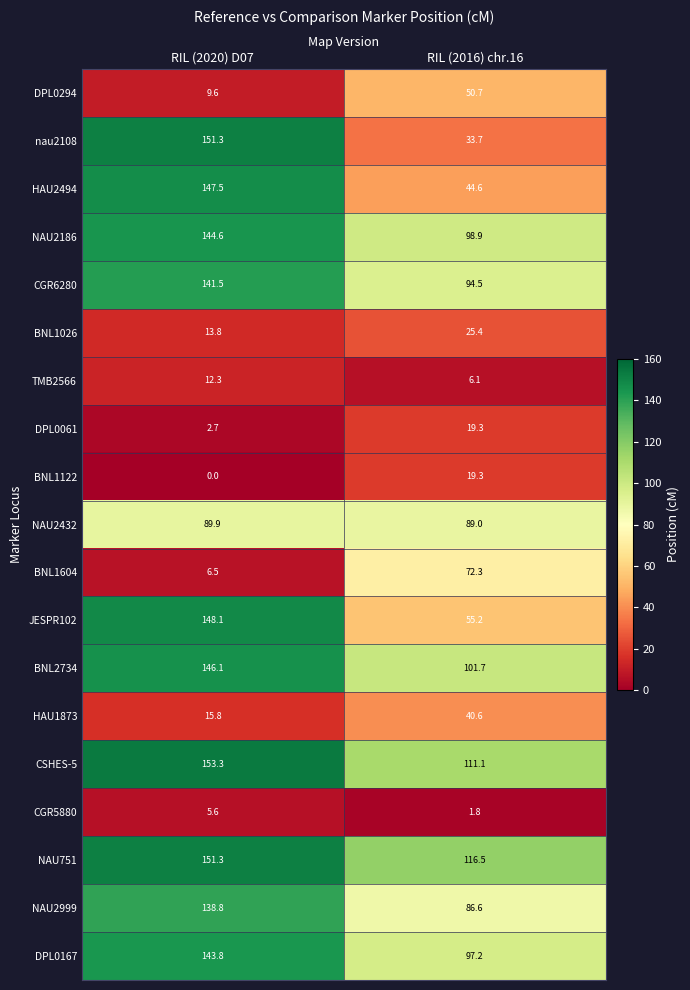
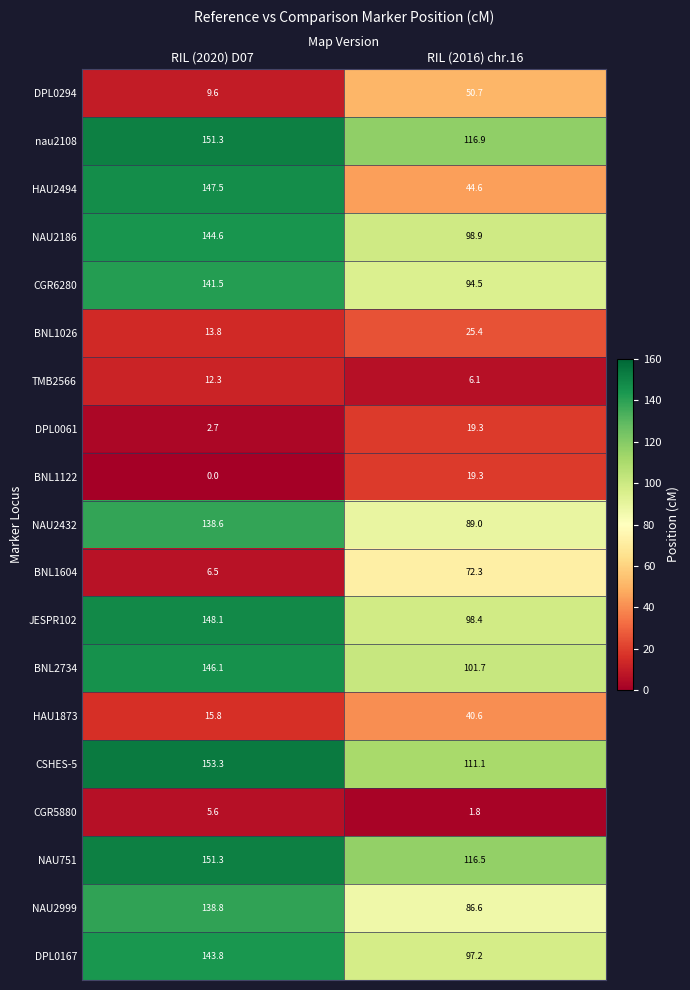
  {
    "DPL0294": {
      "RIL (2020) D07": 9.6,
      "RIL (2016) chr.16": 50.7
    },
    "nau2108": {
      "RIL (2020) D07": 151.3,
-     "RIL (2016) chr.16": 33.7
+     "RIL (2016) chr.16": 116.9
    },
    "HAU2494": {
      "RIL (2020) D07": 147.5,
      "RIL (2016) chr.16": 44.6
    },
    "NAU2186": {
      "RIL (2020) D07": 144.6,
      "RIL (2016) chr.16": 98.9
    },
    "CGR6280": {
      "RIL (2020) D07": 141.5,
      "RIL (2016) chr.16": 94.5
    },
    "BNL1026": {
      "RIL (2020) D07": 13.8,
      "RIL (2016) chr.16": 25.4
    },
    "TMB2566": {
      "RIL (2020) D07": 12.3,
      "RIL (2016) chr.16": 6.1
    },
    "DPL0061": {
      "RIL (2020) D07": 2.7,
      "RIL (2016) chr.16": 19.3
    },
    "BNL1122": {
      "RIL (2020) D07": 0.0,
      "RIL (2016) chr.16": 19.3
    },
    "NAU2432": {
-     "RIL (2020) D07": 89.9,
+     "RIL (2020) D07": 138.6,
      "RIL (2016) chr.16": 89.0
    },
    "BNL1604": {
      "RIL (2020) D07": 6.5,
      "RIL (2016) chr.16": 72.3
    },
    "JESPR102": {
      "RIL (2020) D07": 148.1,
-     "RIL (2016) chr.16": 55.2
+     "RIL (2016) chr.16": 98.4
    },
    "BNL2734": {
      "RIL (2020) D07": 146.1,
      "RIL (2016) chr.16": 101.7
    },
    "HAU1873": {
      "RIL (2020) D07": 15.8,
      "RIL (2016) chr.16": 40.6
    },
    "CSHES-5": {
      "RIL (2020) D07": 153.3,
      "RIL (2016) chr.16": 111.1
    },
    "CGR5880": {
      "RIL (2020) D07": 5.6,
      "RIL (2016) chr.16": 1.8
    },
    "NAU751": {
      "RIL (2020) D07": 151.3,
      "RIL (2016) chr.16": 116.5
    },
    "NAU2999": {
      "RIL (2020) D07": 138.8,
      "RIL (2016) chr.16": 86.6
    },
    "DPL0167": {
      "RIL (2020) D07": 143.8,
      "RIL (2016) chr.16": 97.2
    }
  }
